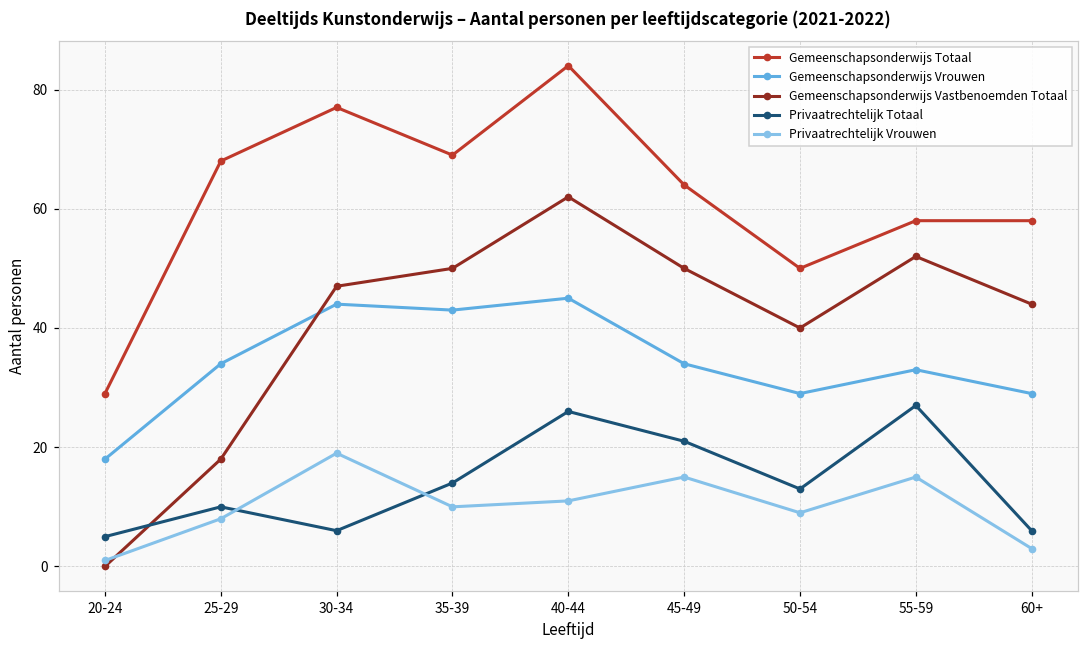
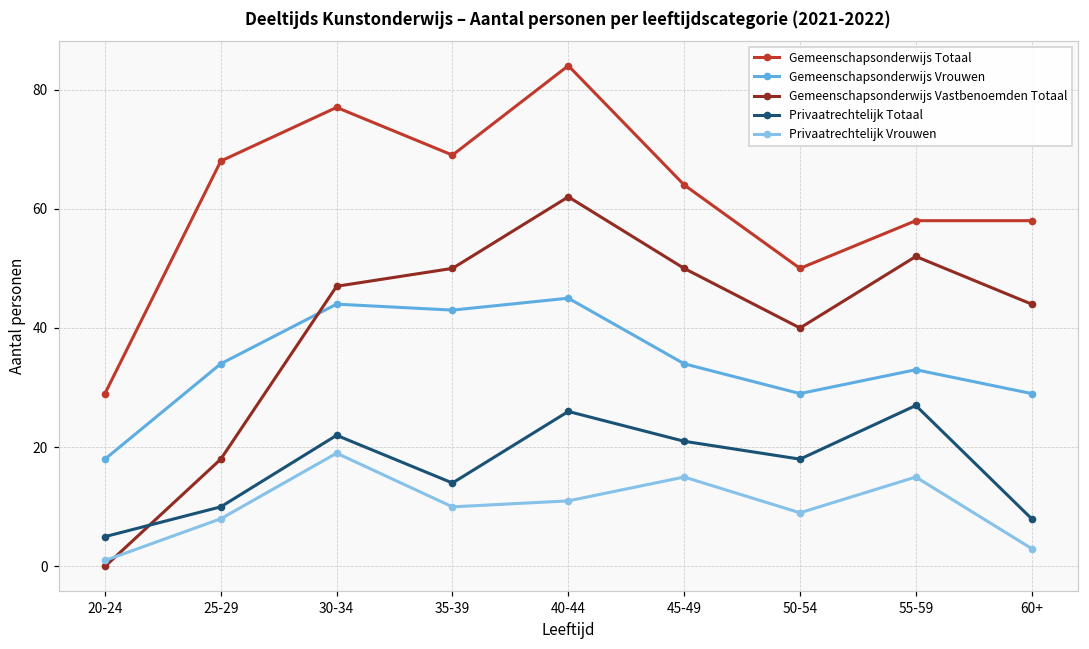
  {
    "Privaatrechtelijk Totaal": {
      "20-24": 5,
      "25-29": 10,
-     "30-34": 6,
+     "30-34": 22,
      "35-39": 14,
      "40-44": 26,
      "45-49": 21,
-     "50-54": 13,
+     "50-54": 18,
      "55-59": 27,
-     "60+": 6
+     "60+": 8
    }
  }
